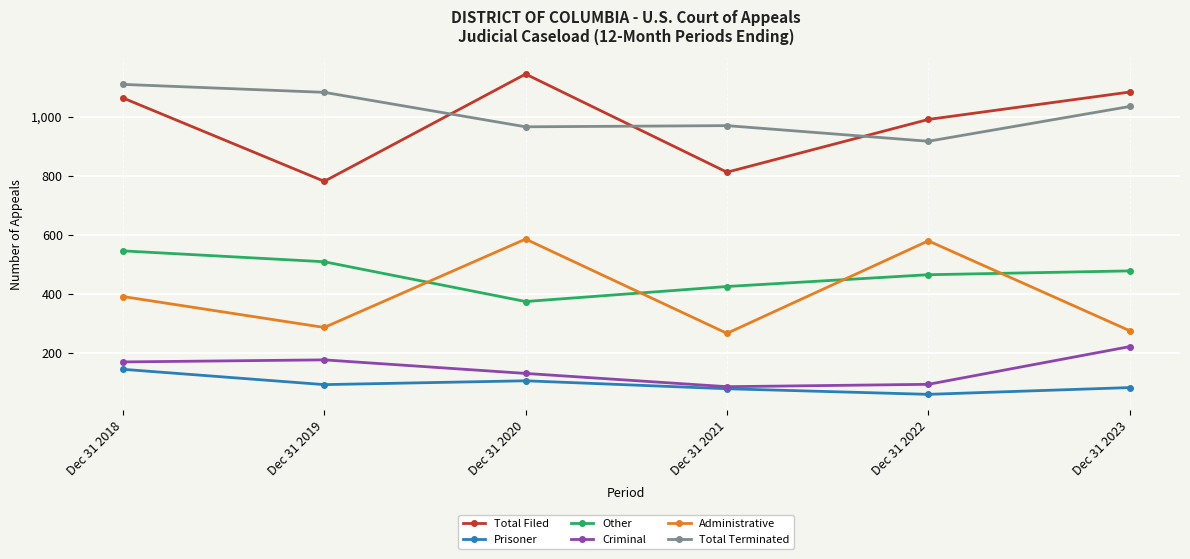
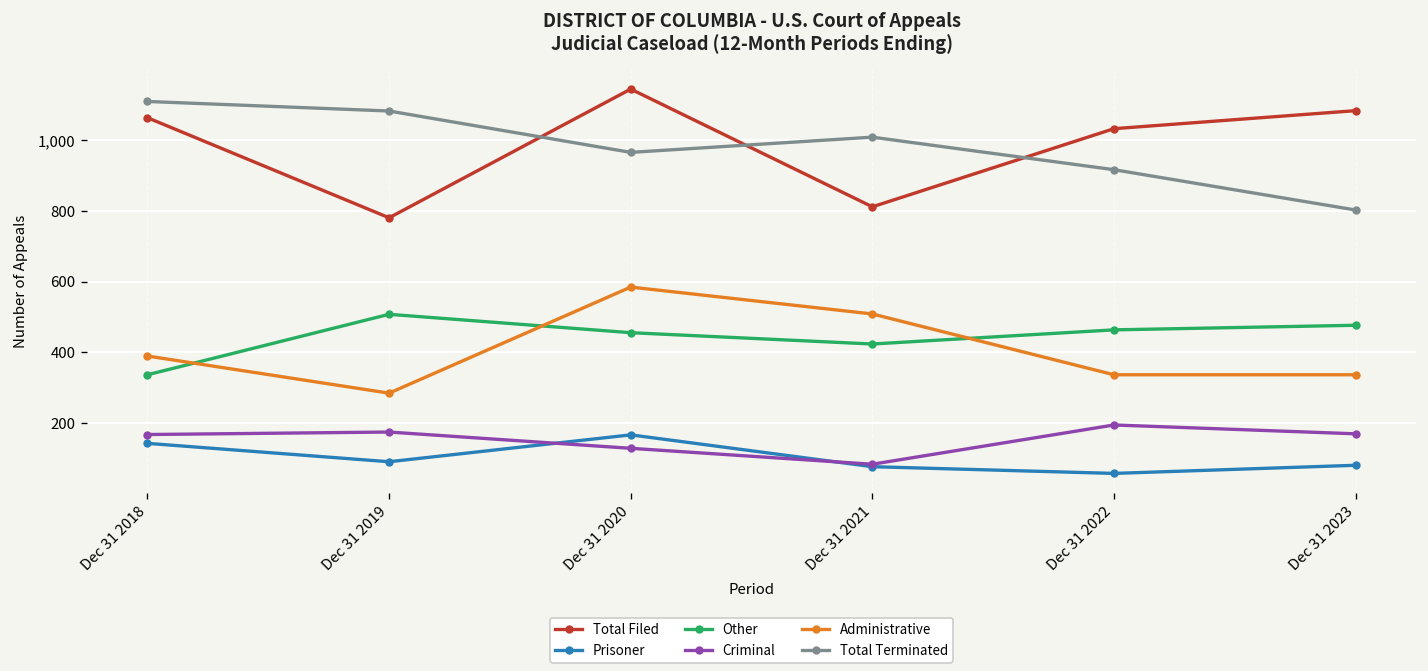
  {
    "Total Filed": {
      "Dec 31 2018": "1,060",
      "Dec 31 2019": "780",
      "Dec 31 2020": "1,150",
      "Dec 31 2021": "810",
-     "Dec 31 2022": "990",
+     "Dec 31 2022": "1,030",
      "Dec 31 2023": "1,080"
    },
    "Prisoner": {
      "Dec 31 2018": "140",
      "Dec 31 2019": "90",
-     "Dec 31 2020": "100",
+     "Dec 31 2020": "170",
      "Dec 31 2022": "60",
      "Dec 31 2023": "80"
    },
    "Other": {
-     "Dec 31 2018": "550",
+     "Dec 31 2018": "340",
      "Dec 31 2019": "510",
-     "Dec 31 2020": "370",
+     "Dec 31 2020": "460",
      "Dec 31 2021": "420",
      "Dec 31 2022": "460",
      "Dec 31 2023": "480"
    },
    "Criminal": {
      "Dec 31 2018": "170",
      "Dec 31 2019": "180",
      "Dec 31 2020": "130",
-     "Dec 31 2022": "90",
-     "Dec 31 2023": "220"
+     "Dec 31 2022": "200",
+     "Dec 31 2023": "170"
    },
    "Administrative": {
      "Dec 31 2018": "390",
      "Dec 31 2019": "290",
      "Dec 31 2020": "590",
-     "Dec 31 2021": "270",
-     "Dec 31 2022": "580",
-     "Dec 31 2023": "270"
+     "Dec 31 2021": "510",
+     "Dec 31 2022": "340",
+     "Dec 31 2023": "340"
    },
    "Total Terminated": {
      "Dec 31 2018": "1,110",
      "Dec 31 2019": "1,080",
      "Dec 31 2020": "970",
-     "Dec 31 2021": "970",
+     "Dec 31 2021": "1,010",
      "Dec 31 2022": "920",
-     "Dec 31 2023": "1,040"
+     "Dec 31 2023": "800"
    }
  }
